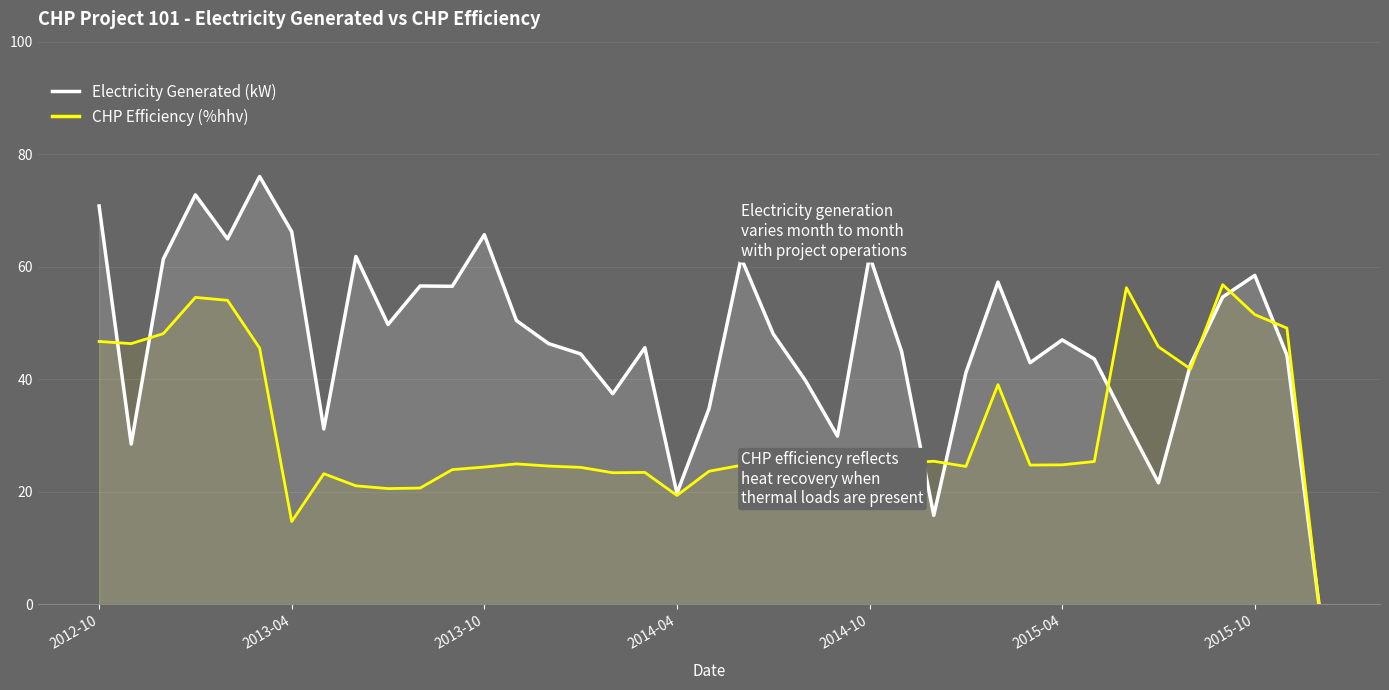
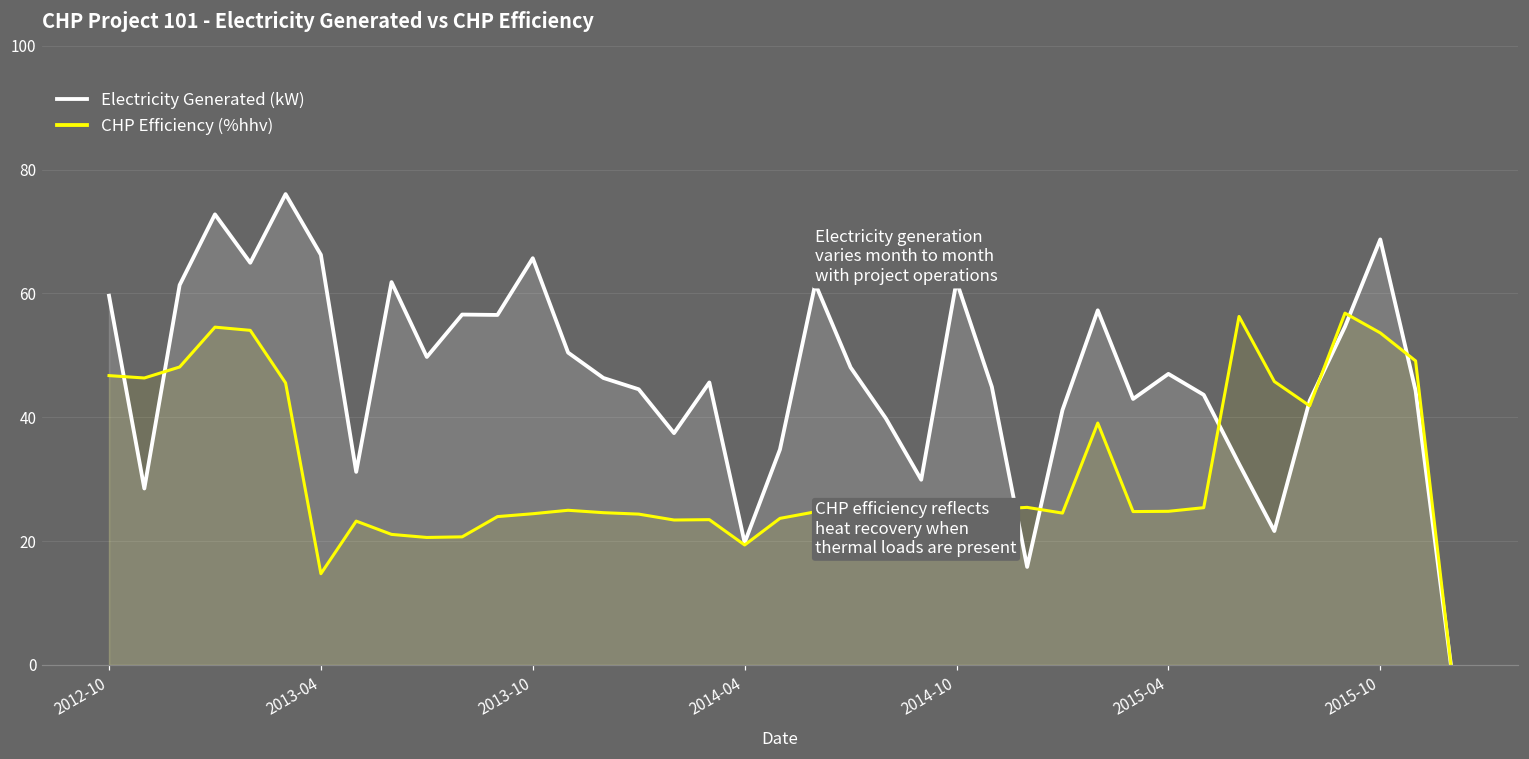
  {
    "Electricity Generated (kW)": {
-     "2012-10": 71,
+     "2012-10": 60,
      "2013-04": 66,
      "2013-10": 66,
      "2015-04": 47,
-     "2015-10": 58
+     "2015-10": 69
    },
    "CHP Efficiency (%hhv)": {
      "2012-10": 47,
      "2013-04": 15,
      "2013-10": 24,
      "2015-04": 25,
-     "2015-10": 51
+     "2015-10": 54
    }
  }
